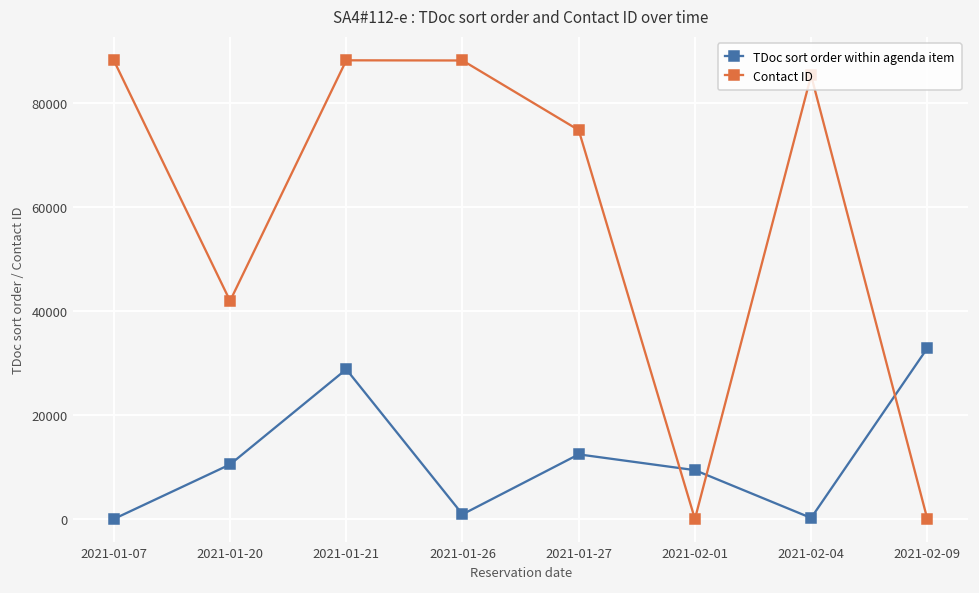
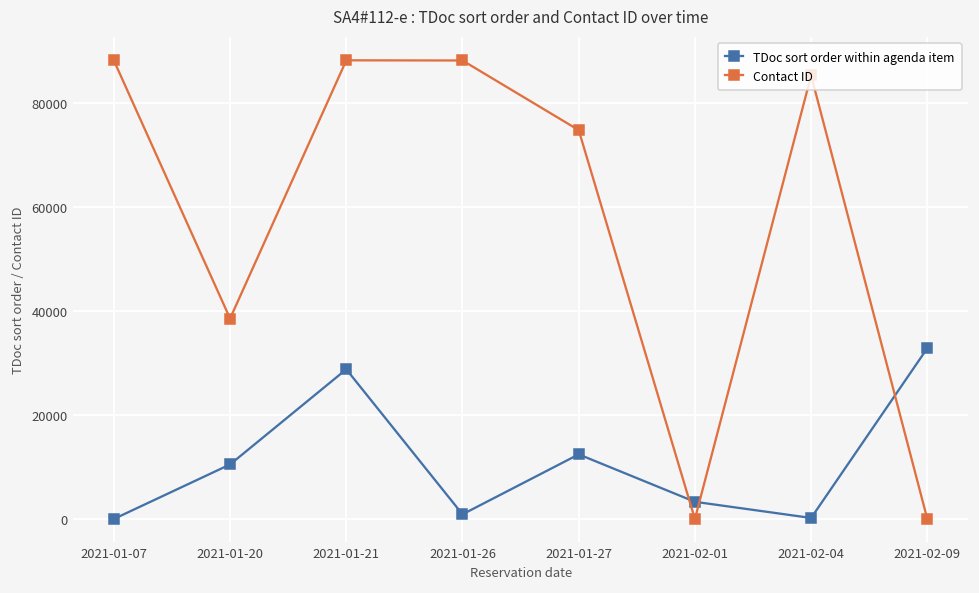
  {
    "TDoc sort order within agenda item": {
      "2021-01-07": 0,
      "2021-01-20": 10000,
      "2021-01-21": 29000,
      "2021-01-26": 1000,
      "2021-01-27": 12000,
-     "2021-02-01": 9000,
+     "2021-02-01": 3000,
      "2021-02-04": 0,
      "2021-02-09": 33000
    },
    "Contact ID": {
      "2021-01-07": 88000,
-     "2021-01-20": 42000,
+     "2021-01-20": 39000,
      "2021-01-21": 88000,
      "2021-01-26": 88000,
      "2021-01-27": 75000,
      "2021-02-01": 0,
      "2021-02-09": 0
    }
  }
